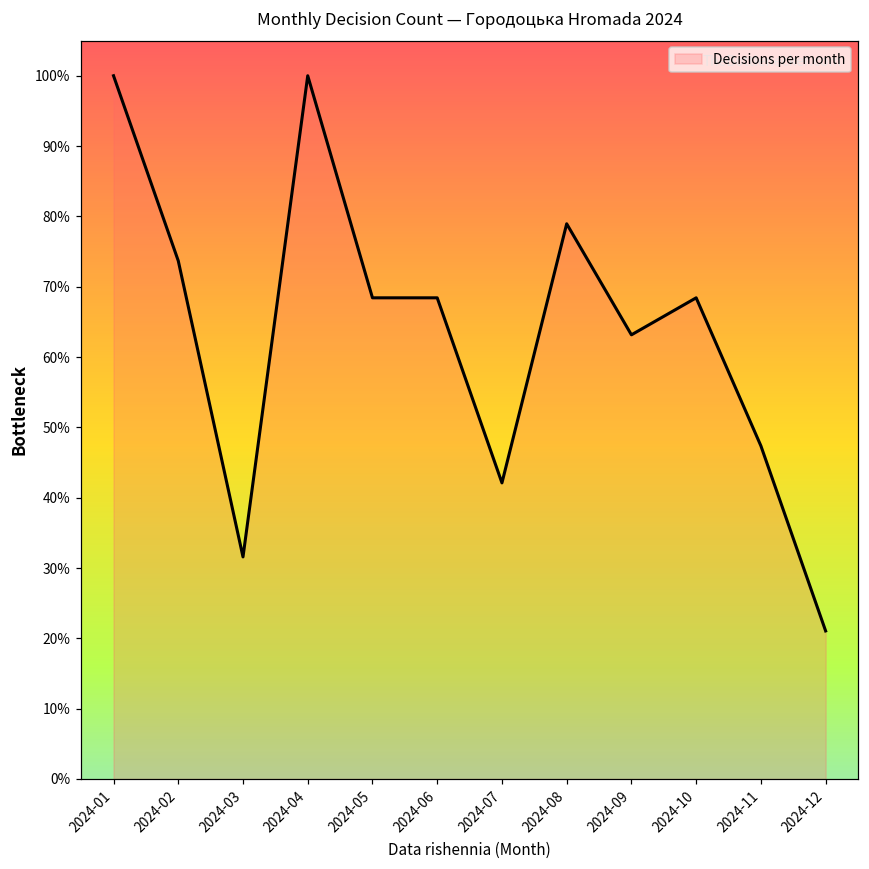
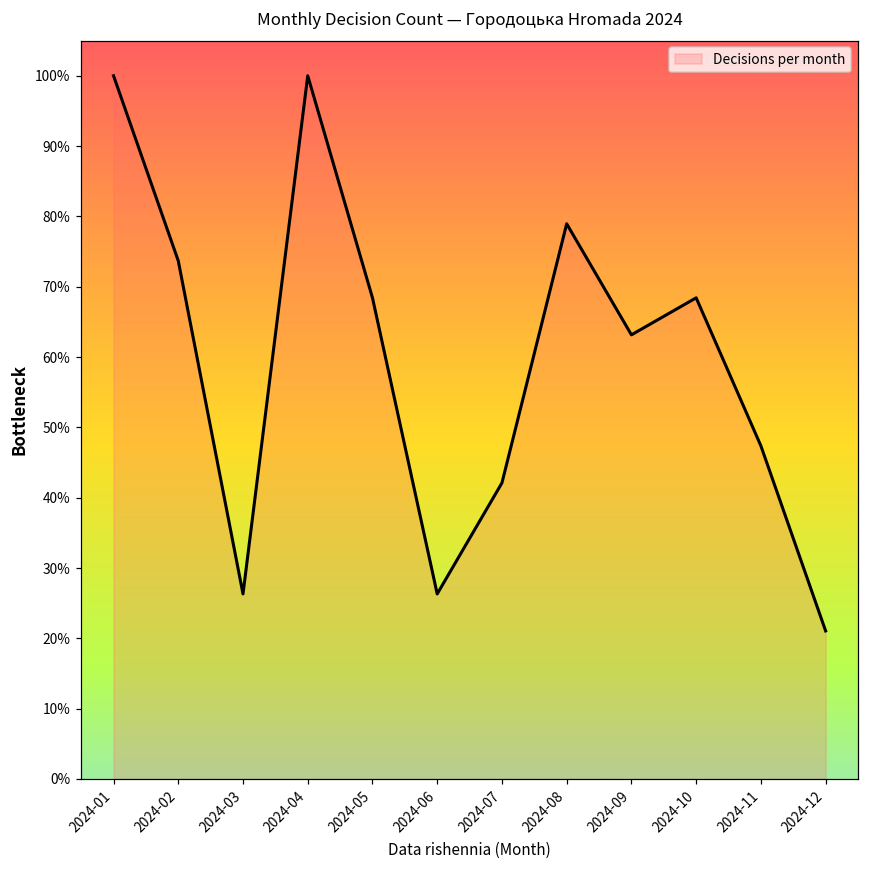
  {
    "2024-01": "100%",
    "2024-02": "74%",
-   "2024-03": "32%",
+   "2024-03": "26%",
    "2024-04": "100%",
    "2024-05": "68%",
-   "2024-06": "68%",
+   "2024-06": "26%",
    "2024-07": "42%",
    "2024-08": "79%",
    "2024-09": "63%",
    "2024-10": "68%",
    "2024-11": "47%",
    "2024-12": "21%"
  }
